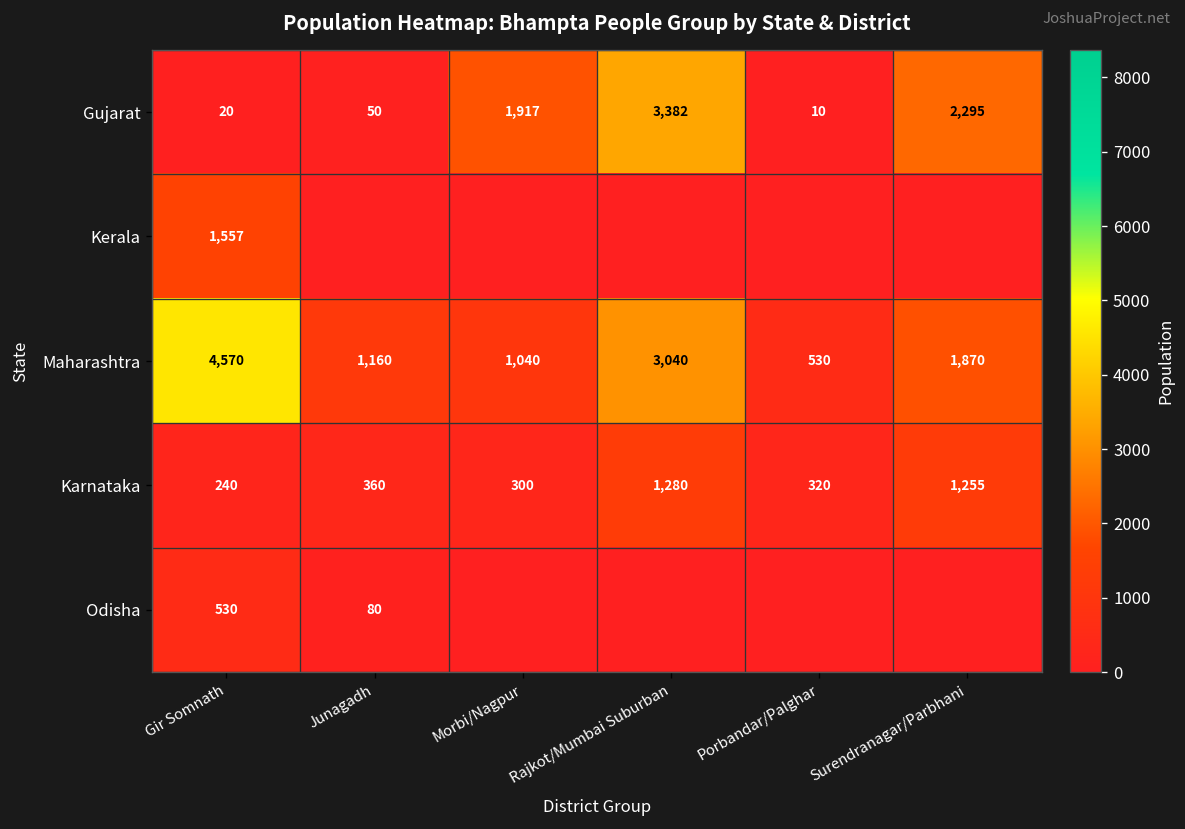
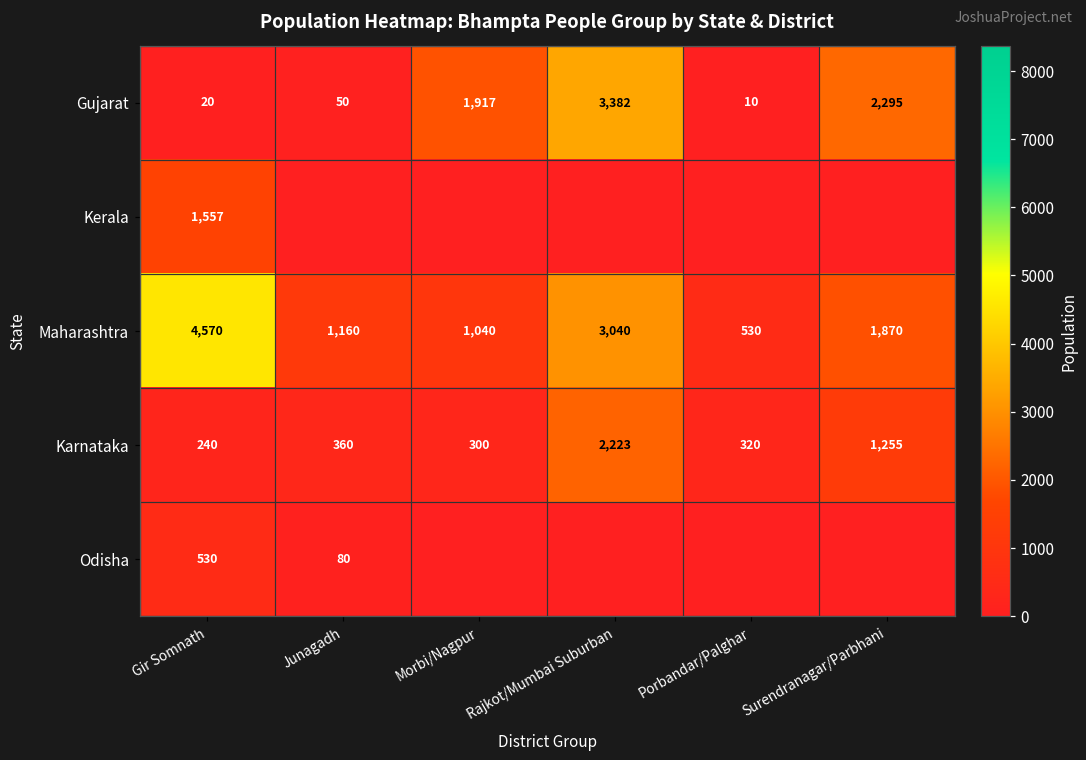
  {
    "Gujarat": {
      "Gir Somnath": "20",
      "Junagadh": "50",
      "Morbi/Nagpur": "1,917",
      "Rajkot/Mumbai Suburban": "3,382",
      "Porbandar/Palghar": "10",
      "Surendranagar/Parbhani": "2,295"
    },
    "Kerala": {
      "Gir Somnath": "1,557"
    },
    "Maharashtra": {
      "Gir Somnath": "4,570",
      "Junagadh": "1,160",
      "Morbi/Nagpur": "1,040",
      "Rajkot/Mumbai Suburban": "3,040",
      "Porbandar/Palghar": "530",
      "Surendranagar/Parbhani": "1,870"
    },
    "Karnataka": {
      "Gir Somnath": "240",
      "Junagadh": "360",
      "Morbi/Nagpur": "300",
-     "Rajkot/Mumbai Suburban": "1,280",
+     "Rajkot/Mumbai Suburban": "2,223",
      "Porbandar/Palghar": "320",
      "Surendranagar/Parbhani": "1,255"
    },
    "Odisha": {
      "Gir Somnath": "530",
      "Junagadh": "80"
    }
  }
